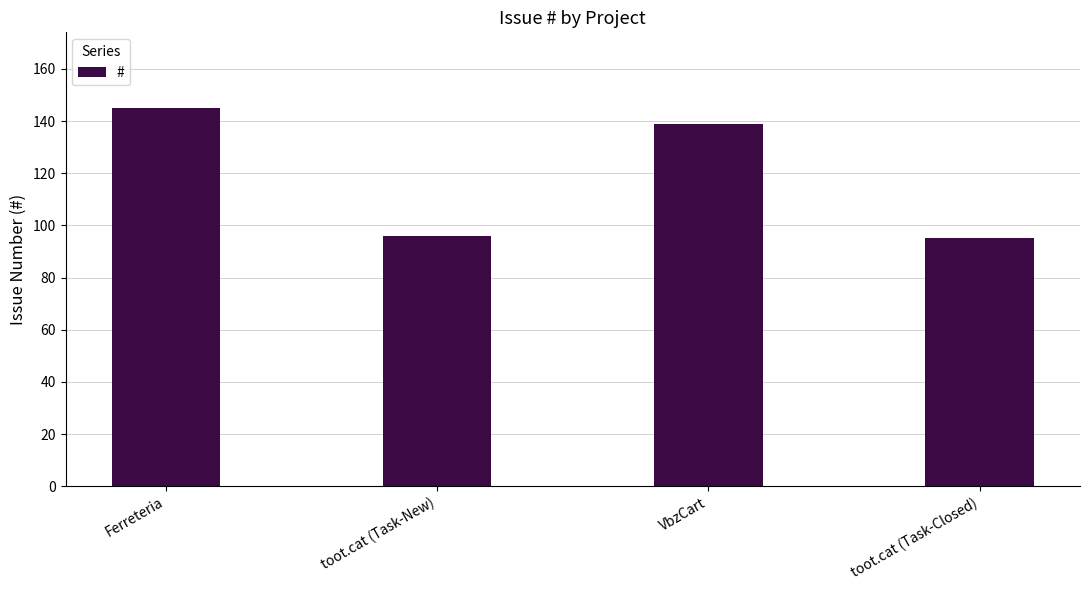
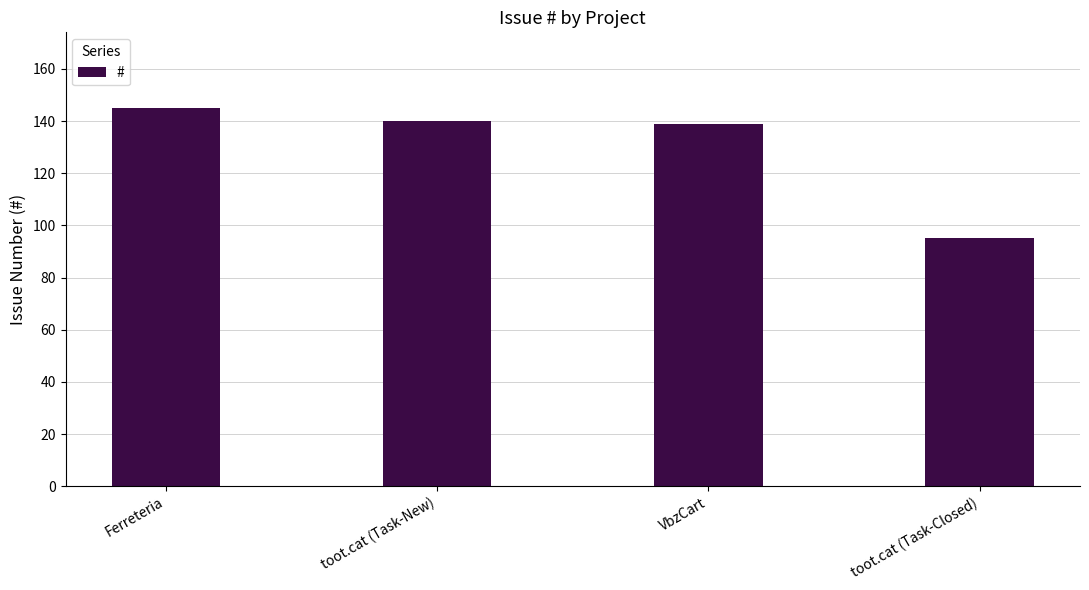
  {
    "Ferreteria": 145,
-   "toot.cat (Task-New)": 96,
+   "toot.cat (Task-New)": 140,
    "VbzCart": 139,
    "toot.cat (Task-Closed)": 95
  }
